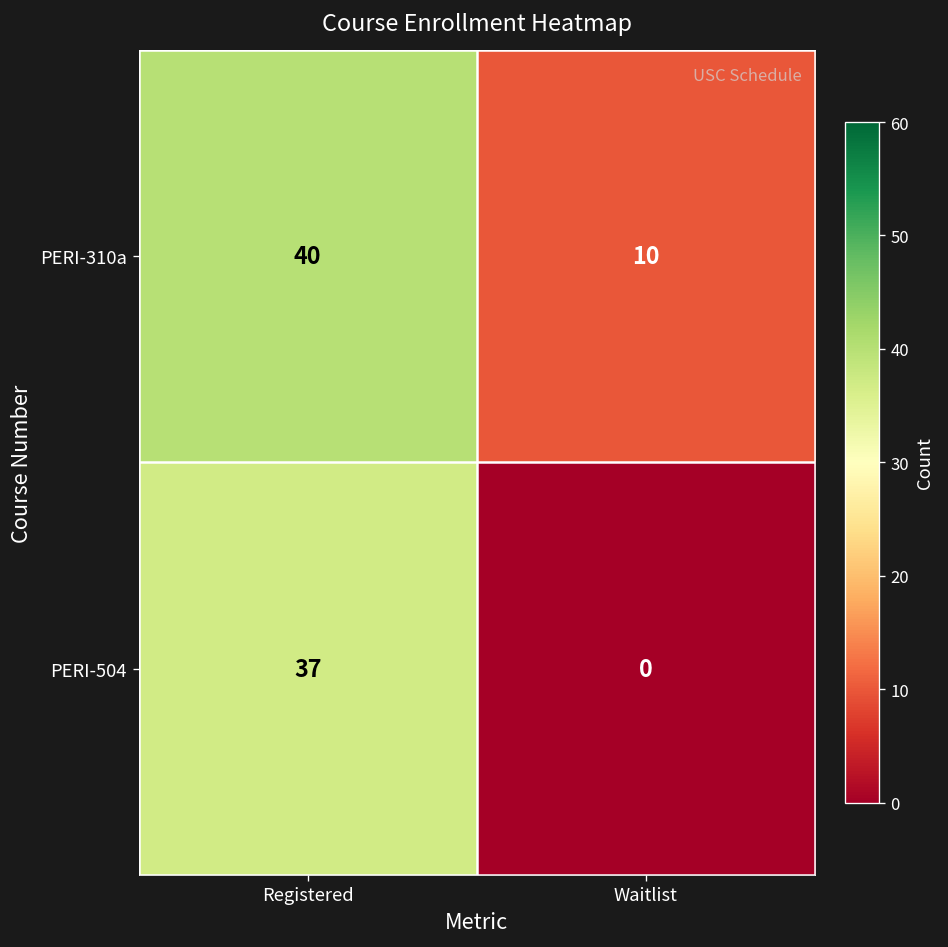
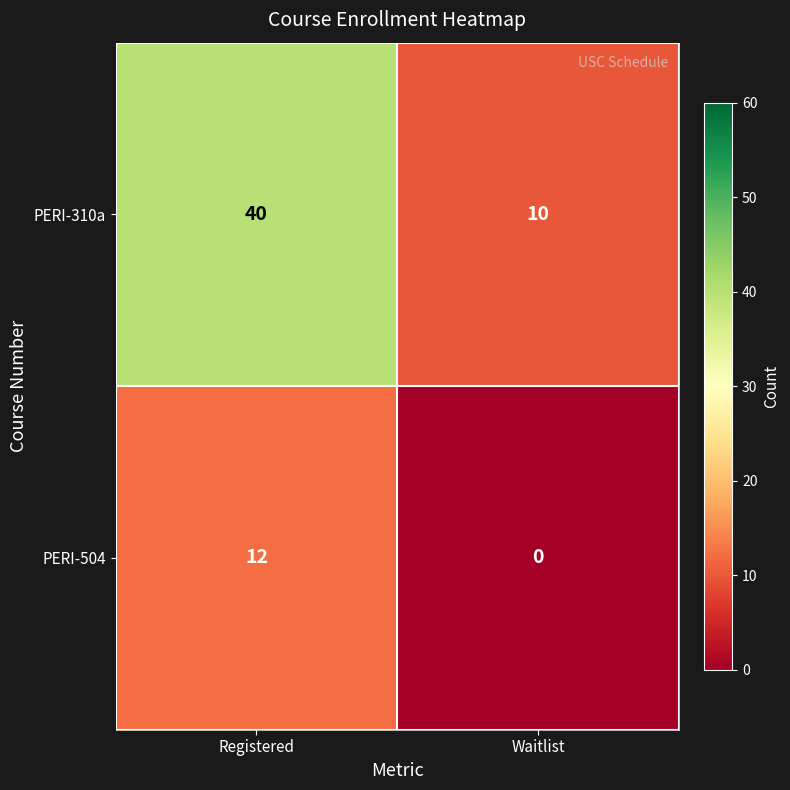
  {
    "PERI-310a": {
      "Registered": 40
    },
    "PERI-504": {
-     "Registered": 37,
+     "Registered": 12,
      "Waitlist": 0
    }
  }
